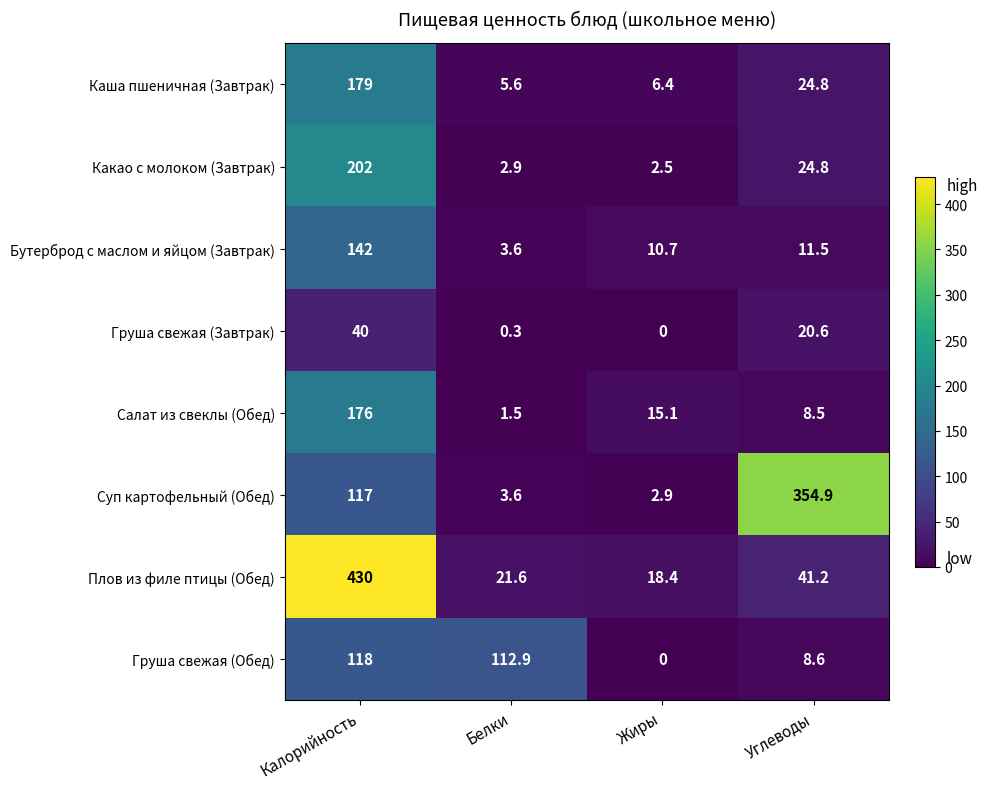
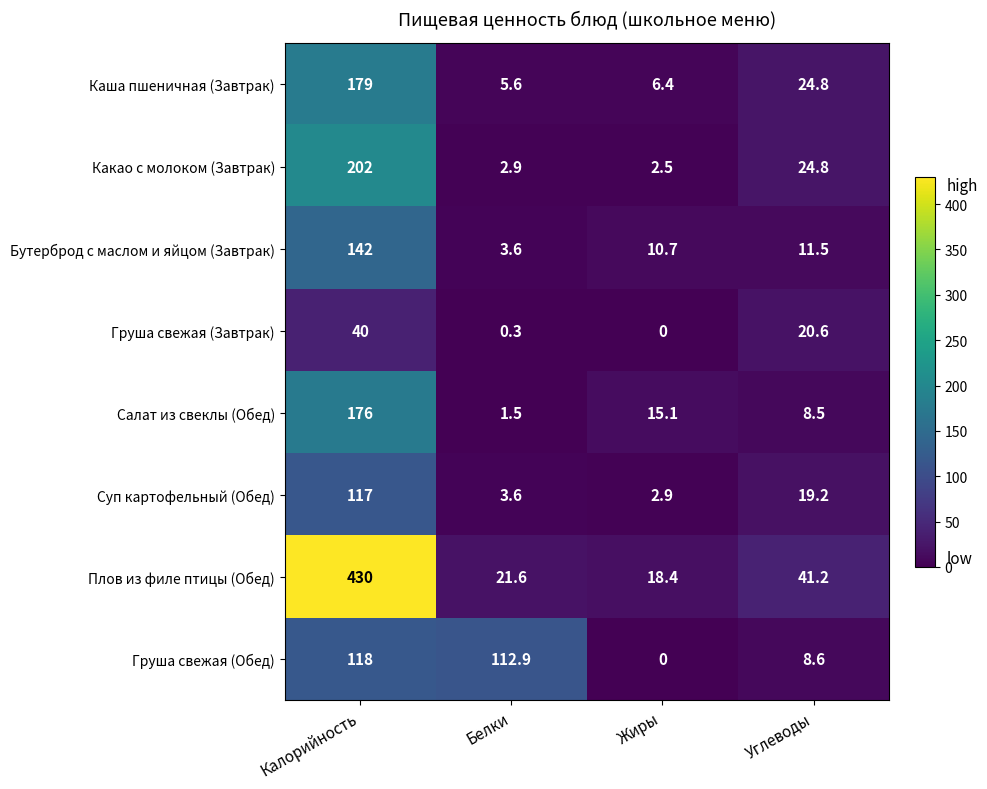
  {
    "Каша пшеничная (Завтрак)": {
      "Калорийность": 179,
      "Белки": 5.6,
      "Жиры": 6.4,
      "Углеводы": 24.8
    },
    "Какао с молоком (Завтрак)": {
      "Калорийность": 202,
      "Белки": 2.9,
      "Жиры": 2.5,
      "Углеводы": 24.8
    },
    "Бутерброд с маслом и яйцом (Завтрак)": {
      "Калорийность": 142,
      "Белки": 3.6,
      "Жиры": 10.7,
      "Углеводы": 11.5
    },
    "Груша свежая (Завтрак)": {
      "Калорийность": 40,
      "Белки": 0.3,
      "Жиры": 0,
      "Углеводы": 20.6
    },
    "Салат из свеклы (Обед)": {
      "Калорийность": 176,
      "Белки": 1.5,
      "Жиры": 15.1,
      "Углеводы": 8.5
    },
    "Суп картофельный (Обед)": {
      "Калорийность": 117,
      "Белки": 3.6,
      "Жиры": 2.9,
-     "Углеводы": 354.9
+     "Углеводы": 19.2
    },
    "Плов из филе птицы (Обед)": {
      "Калорийность": 430,
      "Белки": 21.6,
      "Жиры": 18.4,
      "Углеводы": 41.2
    },
    "Груша свежая (Обед)": {
      "Калорийность": 118,
      "Белки": 112.9,
      "Жиры": 0,
      "Углеводы": 8.6
    }
  }
